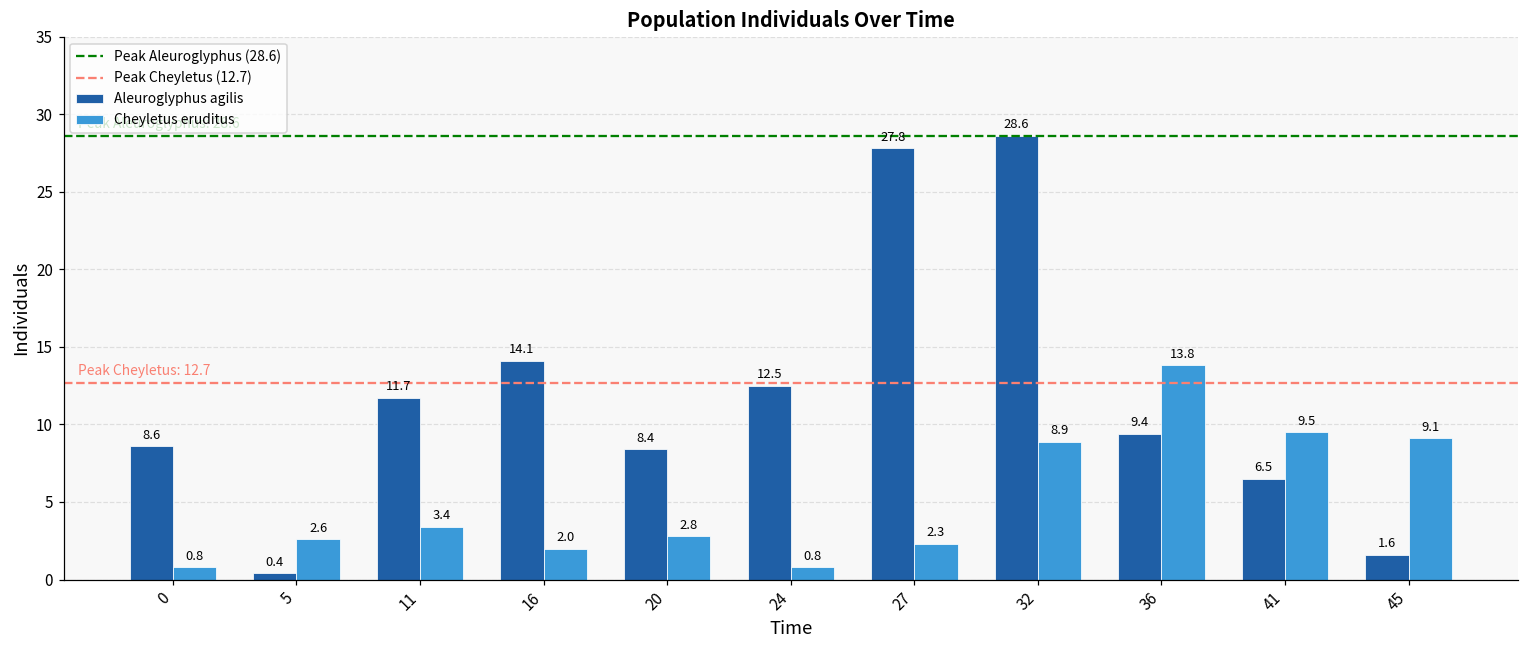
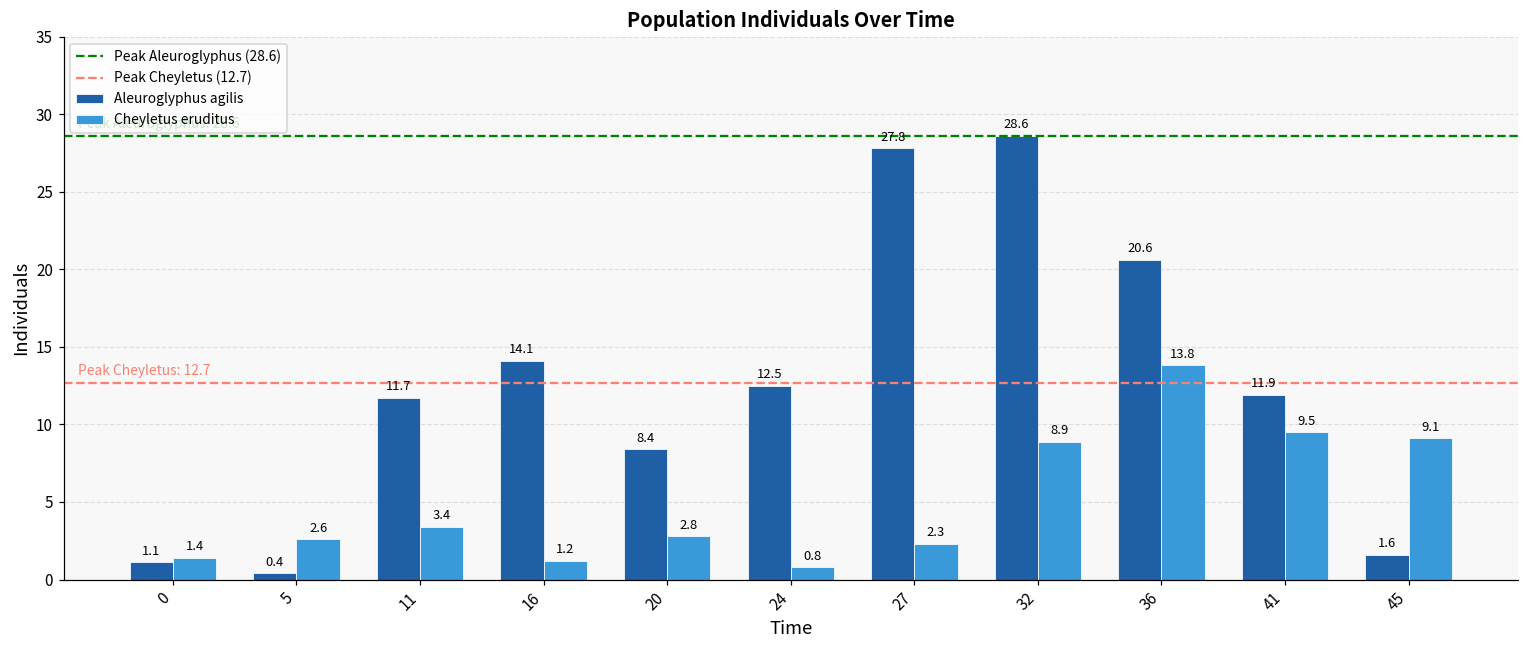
  {
    "Aleuroglyphus agilis": {
-     "0": 8.6,
+     "0": 1.1,
      "5": 0.4,
      "11": 11.7,
      "16": 14.1,
      "20": 8.4,
      "24": 12.5,
      "27": 27.8,
      "32": 28.6,
-     "36": 9.4,
-     "41": 6.5,
+     "36": 20.6,
+     "41": 11.9,
      "45": 1.6
    },
    "Cheyletus eruditus": {
-     "0": 0.8,
+     "0": 1.4,
      "5": 2.6,
      "11": 3.4,
-     "16": 2.0,
+     "16": 1.2,
      "20": 2.8,
      "24": 0.8,
      "27": 2.3,
      "32": 8.9,
      "36": 13.8,
      "41": 9.5,
      "45": 9.1
    }
  }
